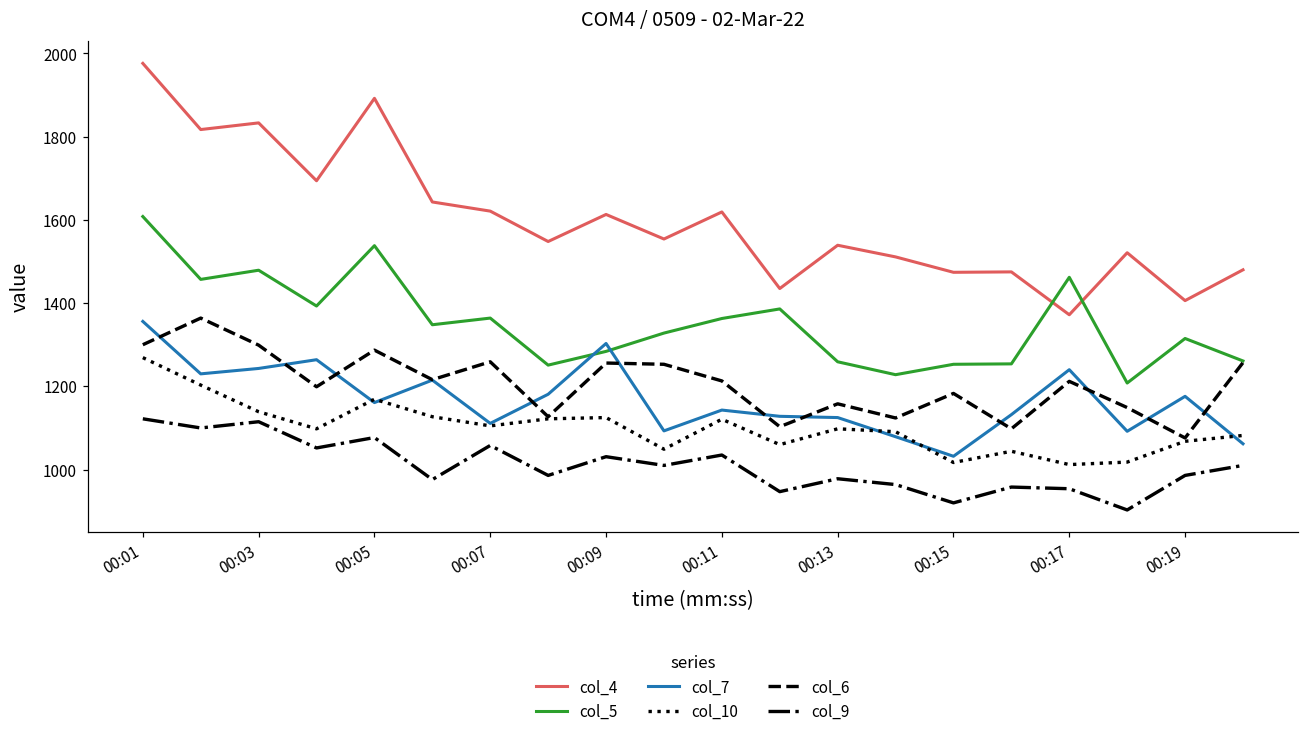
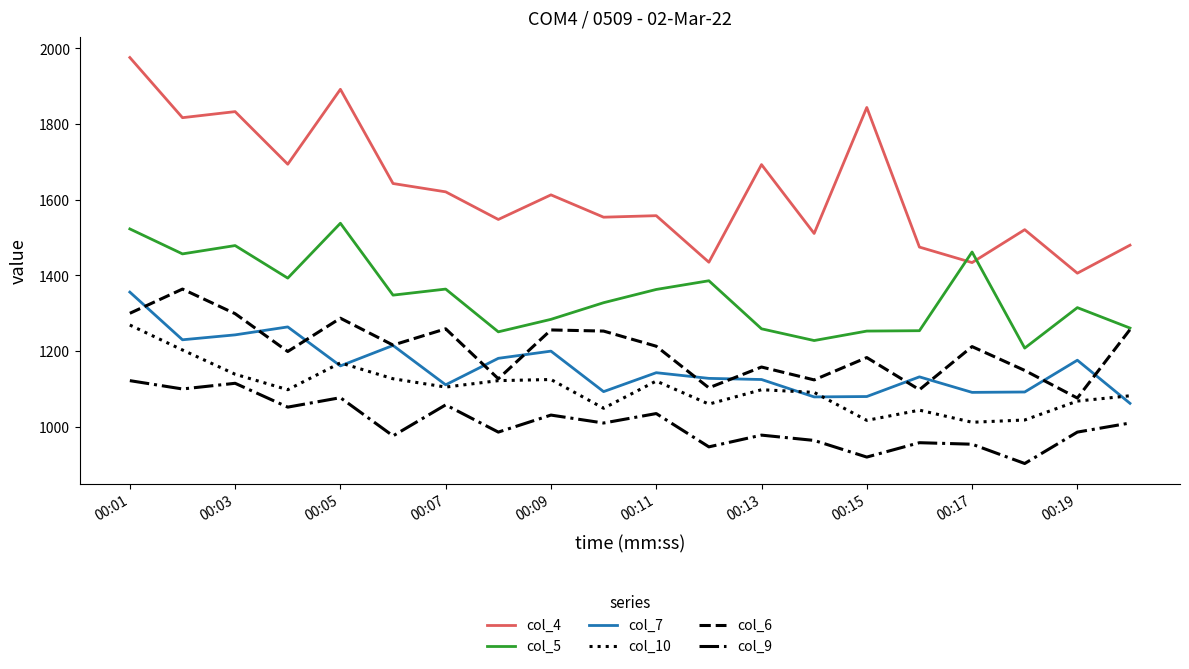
  {
    "col_4": {
      "00:01": 1980,
      "00:03": 1830,
      "00:05": 1890,
      "00:07": 1620,
      "00:09": 1610,
-     "00:11": 1620,
-     "00:13": 1540,
-     "00:15": 1470,
-     "00:17": 1370,
+     "00:11": 1560,
+     "00:13": 1690,
+     "00:15": 1840,
+     "00:17": 1430,
      "00:19": 1410
    },
    "col_5": {
-     "00:01": 1610,
+     "00:01": 1520,
      "00:03": 1480,
      "00:05": 1540,
      "00:07": 1360,
      "00:09": 1280,
      "00:11": 1360,
      "00:13": 1260,
      "00:15": 1250,
      "00:17": 1460,
      "00:19": 1320
    },
    "col_7": {
      "00:01": 1360,
      "00:03": 1240,
      "00:05": 1160,
-     "00:09": 1300,
+     "00:09": 1200,
      "00:11": 1140,
      "00:13": 1130,
-     "00:15": 1030,
-     "00:17": 1240,
+     "00:15": 1080,
+     "00:17": 1090,
      "00:19": 1180
    }
  }
